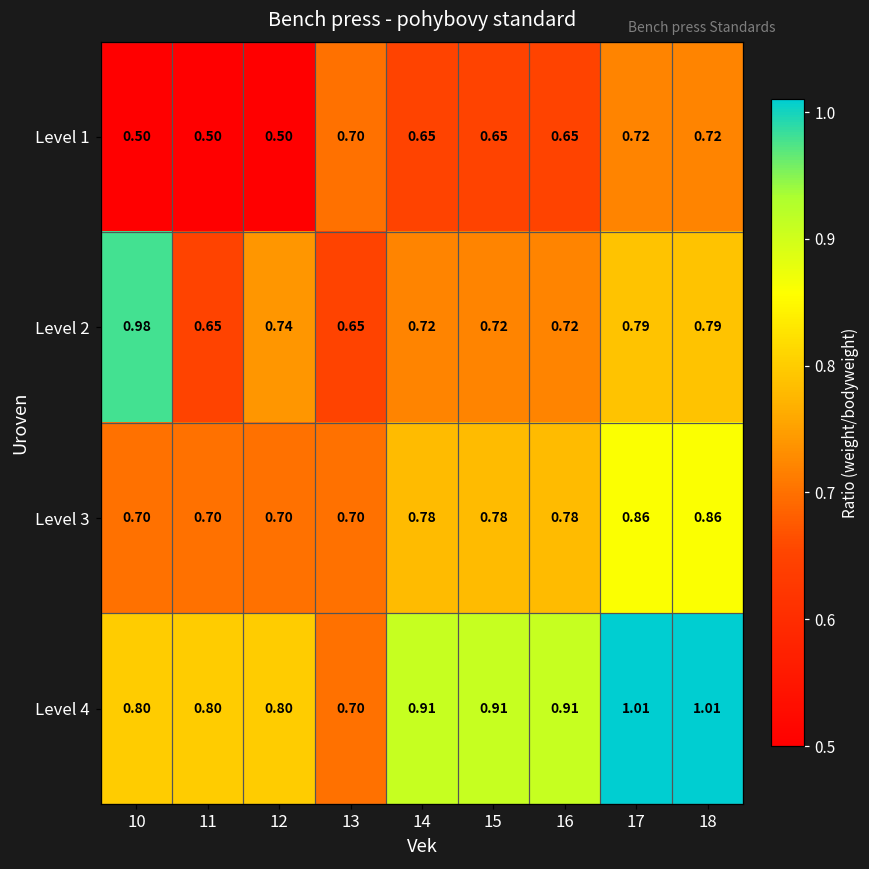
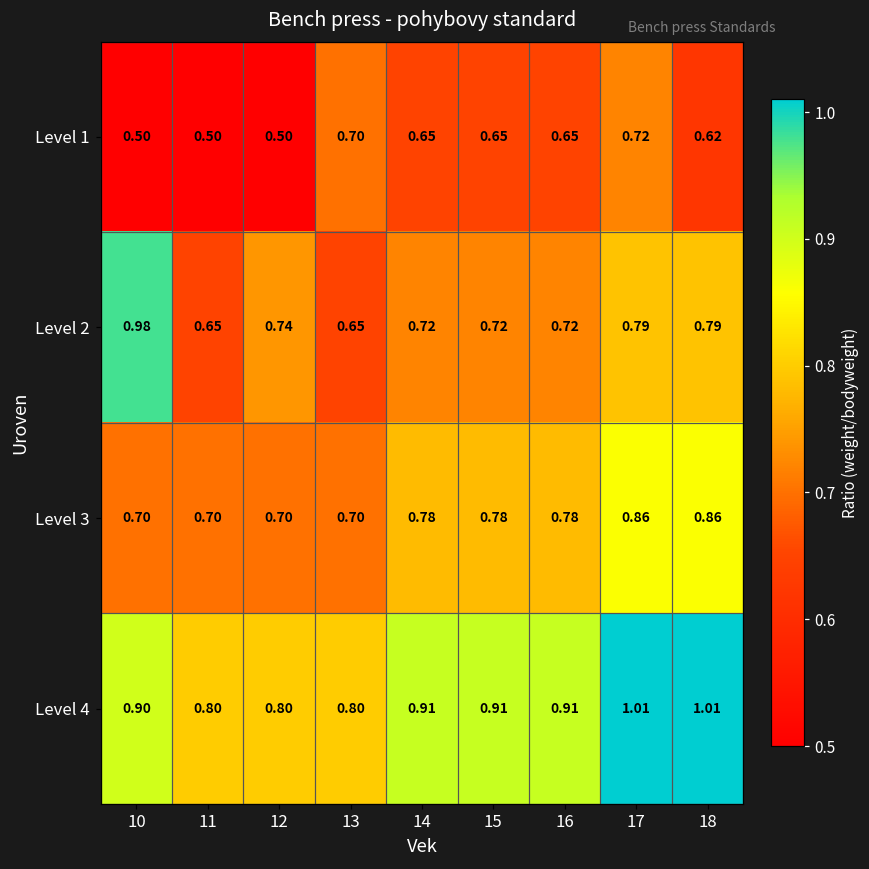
  {
    "Level 1": {
      "10": 0.50,
      "11": 0.50,
      "12": 0.50,
      "13": 0.70,
      "14": 0.65,
      "15": 0.65,
      "16": 0.65,
      "17": 0.72,
-     "18": 0.72
+     "18": 0.62
    },
    "Level 2": {
      "10": 0.98,
      "11": 0.65,
      "12": 0.74,
      "13": 0.65,
      "14": 0.72,
      "15": 0.72,
      "16": 0.72,
      "17": 0.79,
      "18": 0.79
    },
    "Level 3": {
      "10": 0.70,
      "11": 0.70,
      "12": 0.70,
      "13": 0.70,
      "14": 0.78,
      "15": 0.78,
      "16": 0.78,
      "17": 0.86,
      "18": 0.86
    },
    "Level 4": {
-     "10": 0.80,
+     "10": 0.90,
      "11": 0.80,
      "12": 0.80,
-     "13": 0.70,
+     "13": 0.80,
      "14": 0.91,
      "15": 0.91,
      "16": 0.91,
      "17": 1.01,
      "18": 1.01
    }
  }
